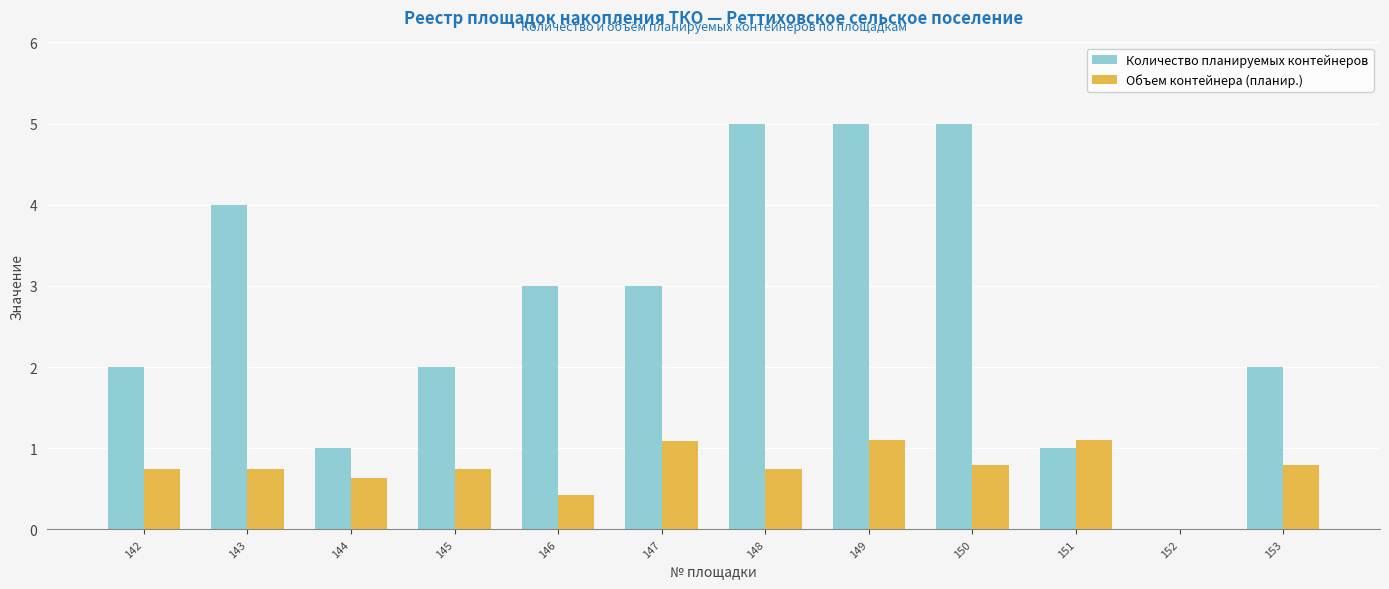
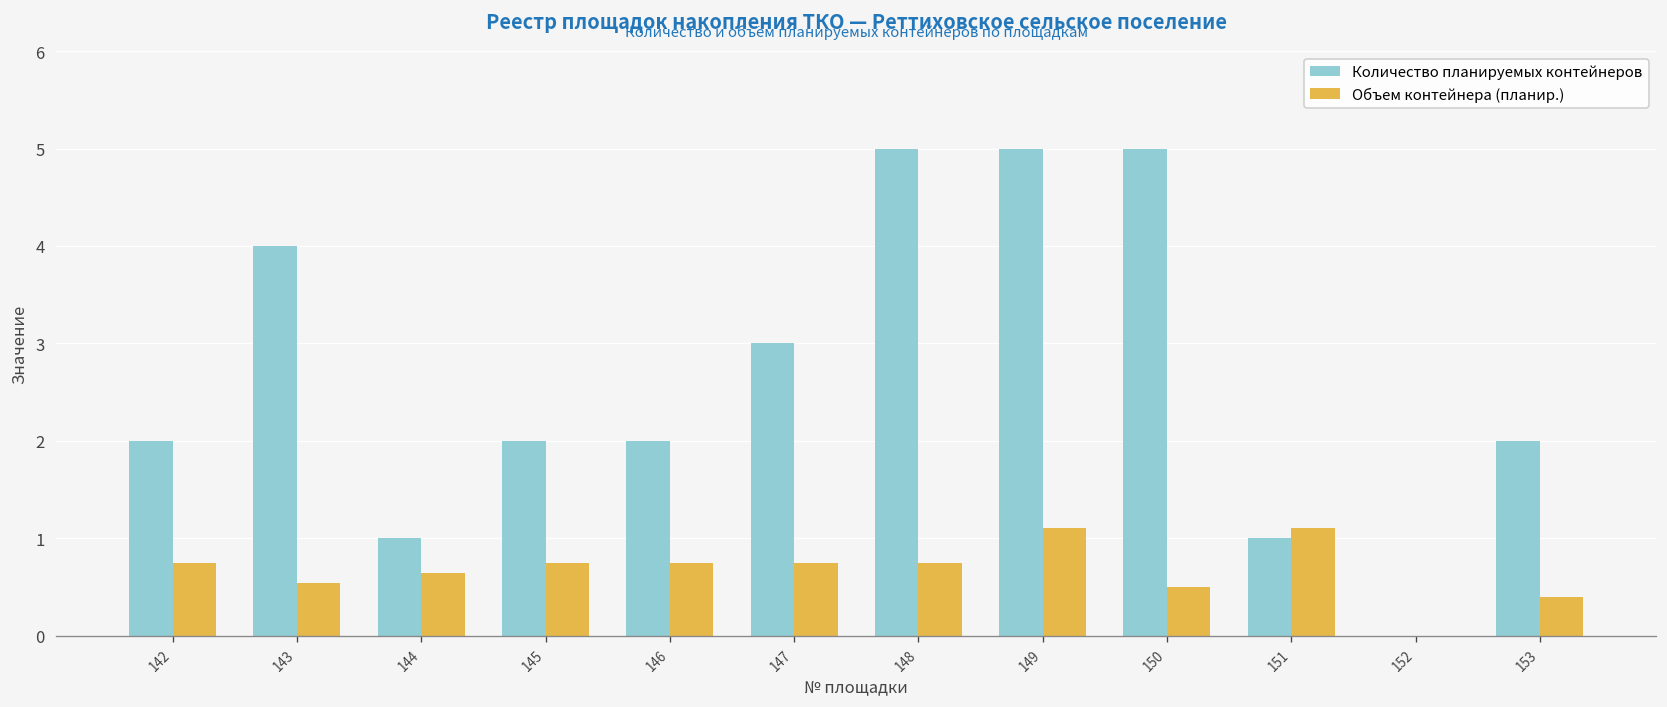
  {
    "Количество планируемых контейнеров": {
      "142": 2,
      "143": 4,
      "144": 1,
      "145": 2,
-     "146": 3,
+     "146": 2,
      "147": 3,
      "148": 5,
      "149": 5,
      "150": 5,
      "151": 1,
      "152": 0,
      "153": 2
    },
    "Объем контейнера (планир.)": {
      "142": 0.8,
-     "143": 0.8,
+     "143": 0.5,
      "144": 0.6,
      "145": 0.8,
-     "146": 0.4,
-     "147": 1.1,
+     "146": 0.8,
+     "147": 0.8,
      "148": 0.8,
      "149": 1.1,
-     "150": 0.8,
+     "150": 0.5,
      "151": 1.1,
      "152": 0.0,
-     "153": 0.8
+     "153": 0.4
    }
  }
